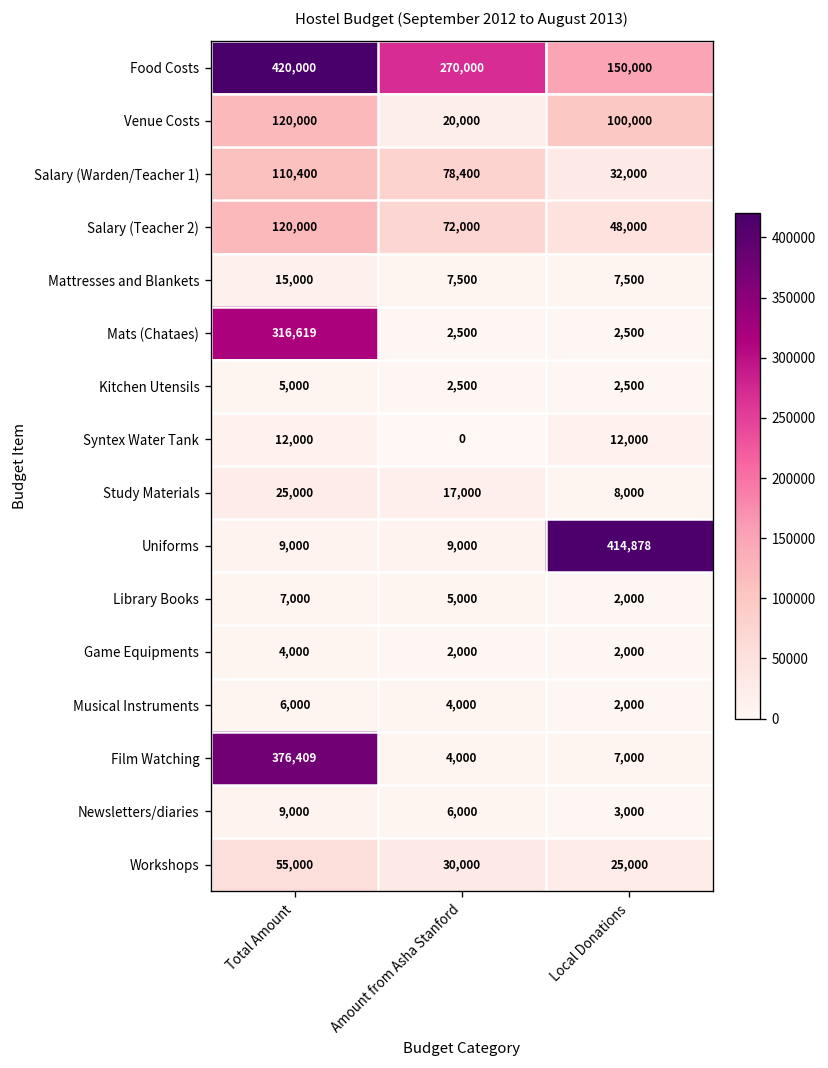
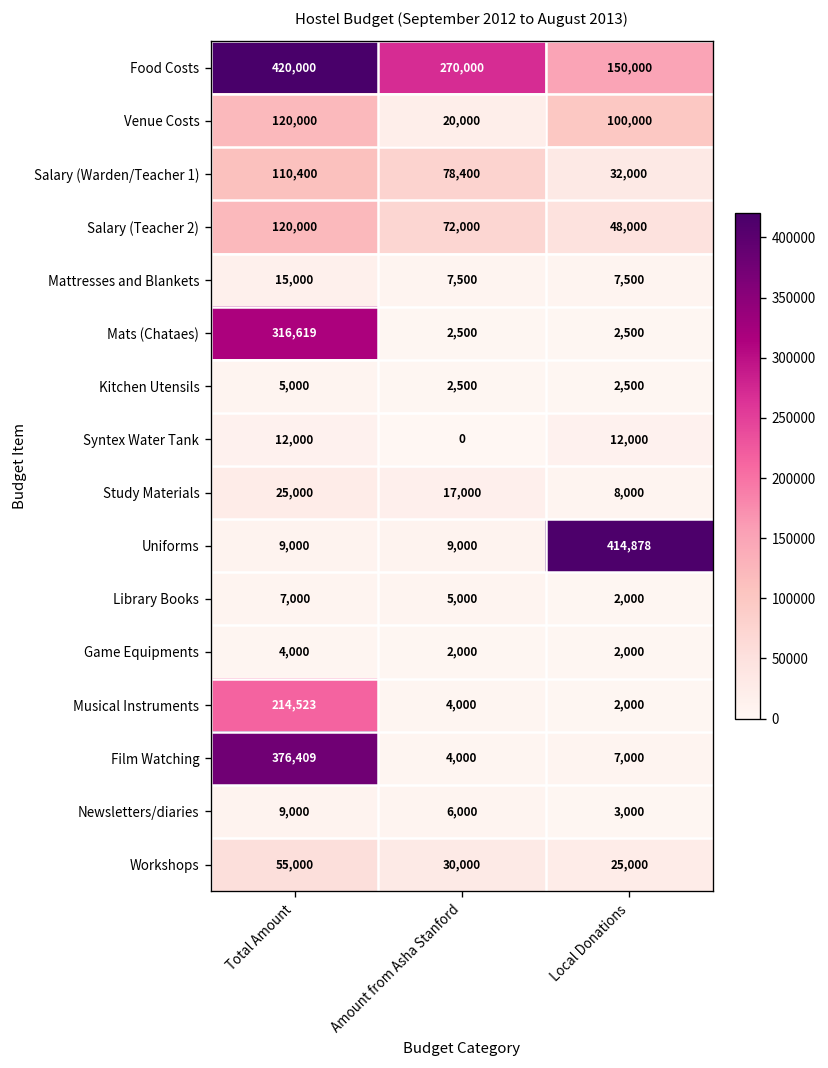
  {
    "Food Costs": {
      "Total Amount": "420,000",
      "Amount from Asha Stanford": "270,000",
      "Local Donations": "150,000"
    },
    "Venue Costs": {
      "Total Amount": "120,000",
      "Amount from Asha Stanford": "20,000",
      "Local Donations": "100,000"
    },
    "Salary (Warden/Teacher 1)": {
      "Total Amount": "110,400",
      "Amount from Asha Stanford": "78,400",
      "Local Donations": "32,000"
    },
    "Salary (Teacher 2)": {
      "Total Amount": "120,000",
      "Amount from Asha Stanford": "72,000",
      "Local Donations": "48,000"
    },
    "Mattresses and Blankets": {
      "Total Amount": "15,000",
      "Amount from Asha Stanford": "7,500",
      "Local Donations": "7,500"
    },
    "Mats (Chataes)": {
      "Total Amount": "316,619",
      "Amount from Asha Stanford": "2,500",
      "Local Donations": "2,500"
    },
    "Kitchen Utensils": {
      "Total Amount": "5,000",
      "Amount from Asha Stanford": "2,500",
      "Local Donations": "2,500"
    },
    "Syntex Water Tank": {
      "Total Amount": "12,000",
      "Amount from Asha Stanford": "0",
      "Local Donations": "12,000"
    },
    "Study Materials": {
      "Total Amount": "25,000",
      "Amount from Asha Stanford": "17,000",
      "Local Donations": "8,000"
    },
    "Uniforms": {
      "Total Amount": "9,000",
      "Amount from Asha Stanford": "9,000",
      "Local Donations": "414,878"
    },
    "Library Books": {
      "Total Amount": "7,000",
      "Amount from Asha Stanford": "5,000",
      "Local Donations": "2,000"
    },
    "Game Equipments": {
      "Total Amount": "4,000",
      "Amount from Asha Stanford": "2,000",
      "Local Donations": "2,000"
    },
    "Musical Instruments": {
-     "Total Amount": "6,000",
+     "Total Amount": "214,523",
      "Amount from Asha Stanford": "4,000",
      "Local Donations": "2,000"
    },
    "Film Watching": {
      "Total Amount": "376,409",
      "Amount from Asha Stanford": "4,000",
      "Local Donations": "7,000"
    },
    "Newsletters/diaries": {
      "Total Amount": "9,000",
      "Amount from Asha Stanford": "6,000",
      "Local Donations": "3,000"
    },
    "Workshops": {
      "Total Amount": "55,000",
      "Amount from Asha Stanford": "30,000",
      "Local Donations": "25,000"
    }
  }
